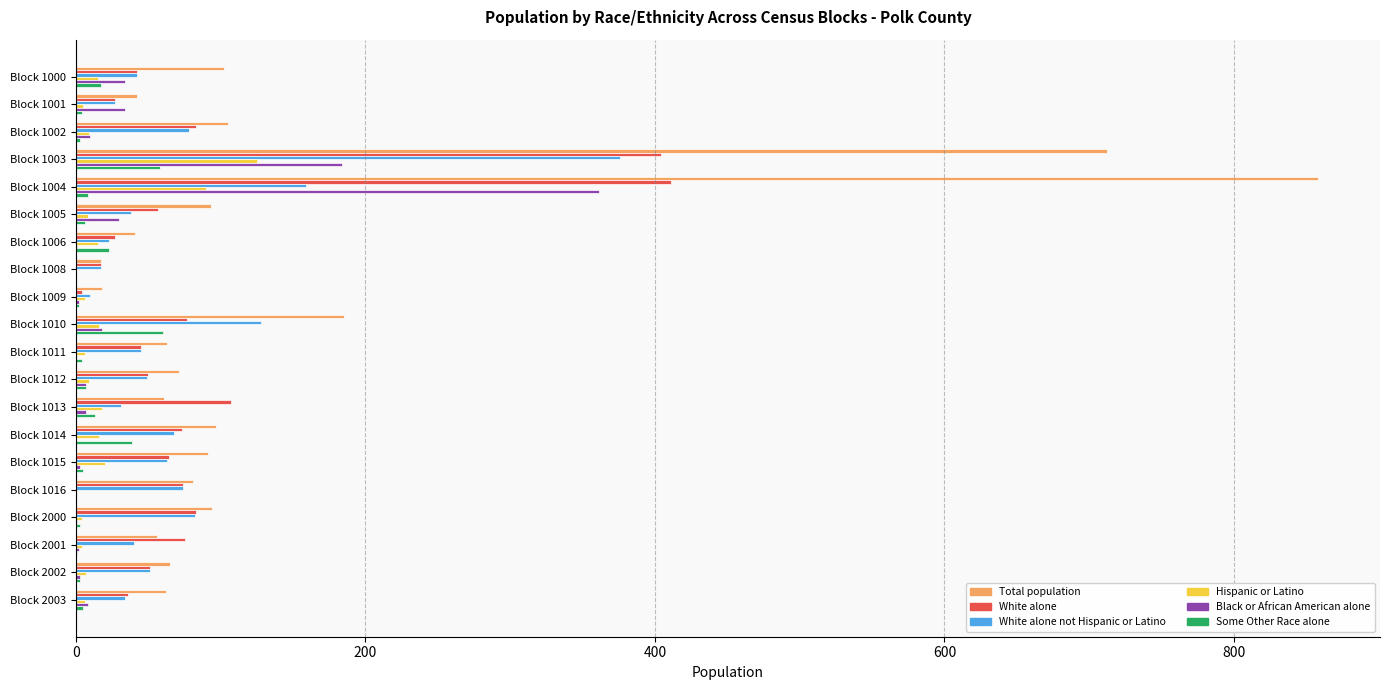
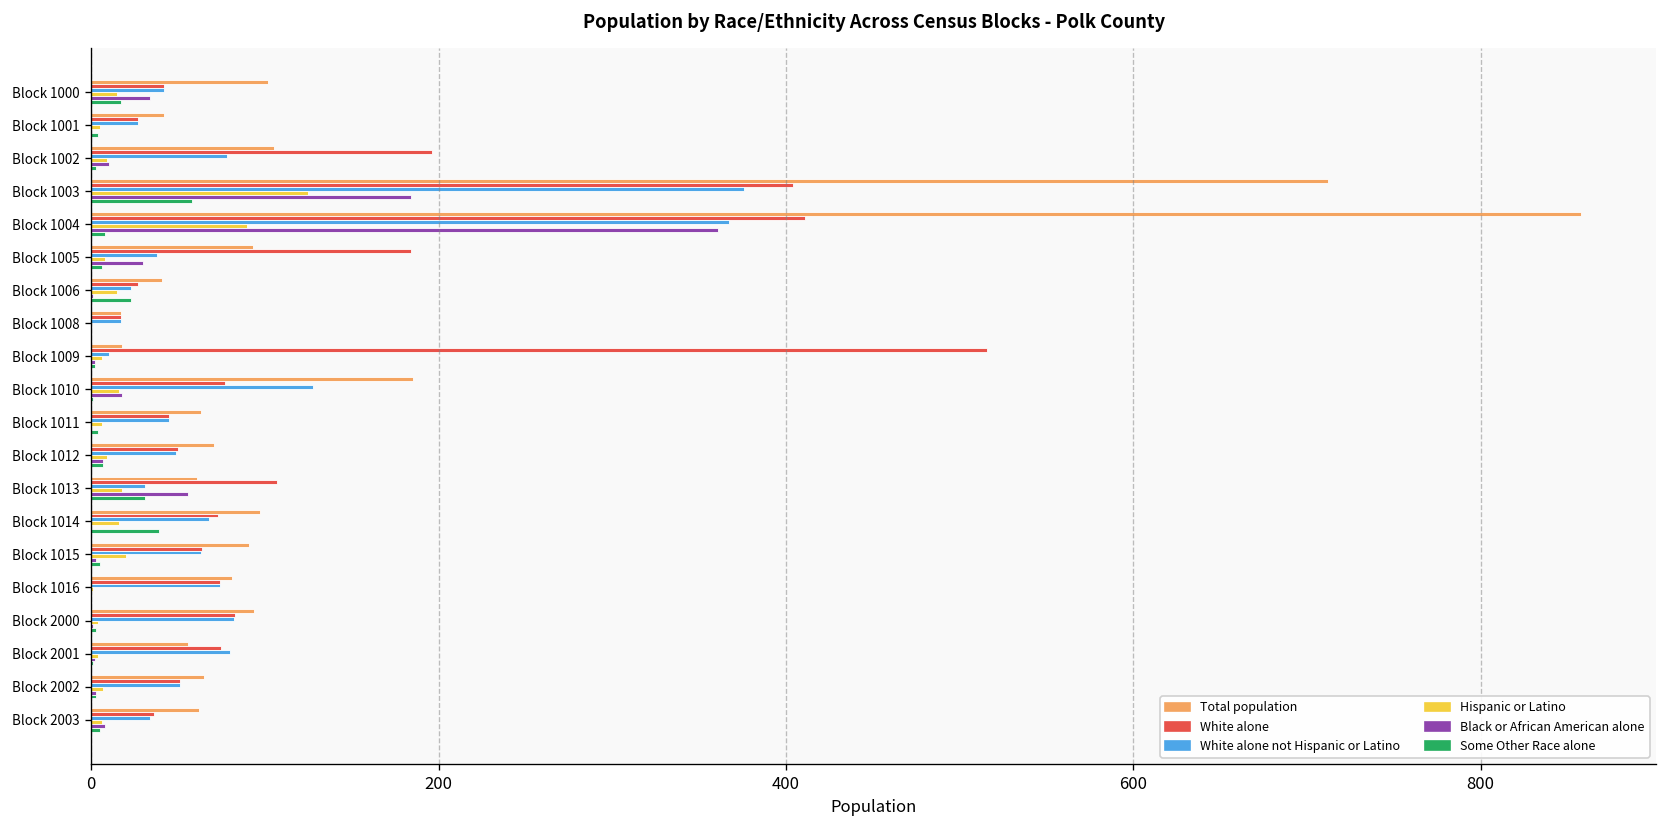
  {
    "White alone": {
      "Block 1000": 42,
      "Block 1001": 27,
-     "Block 1002": 83,
+     "Block 1002": 196,
      "Block 1003": 404,
      "Block 1004": 411,
-     "Block 1005": 57,
+     "Block 1005": 184,
      "Block 1006": 27,
      "Block 1008": 17,
-     "Block 1009": 4,
+     "Block 1009": 516,
      "Block 1010": 77,
      "Block 1011": 45,
      "Block 1012": 50,
      "Block 1013": 107,
      "Block 1014": 73,
      "Block 1015": 64,
      "Block 1016": 74,
      "Block 2000": 83,
      "Block 2001": 75,
      "Block 2002": 51,
      "Block 2003": 36
    },
    "White alone not Hispanic or Latino": {
      "Block 1000": 42,
      "Block 1001": 27,
      "Block 1002": 78,
      "Block 1003": 376,
-     "Block 1004": 159,
+     "Block 1004": 367,
      "Block 1005": 38,
      "Block 1006": 23,
      "Block 1008": 17,
      "Block 1009": 10,
      "Block 1010": 128,
      "Block 1011": 45,
      "Block 1012": 49,
      "Block 1013": 31,
      "Block 1014": 68,
      "Block 1015": 63,
      "Block 1016": 74,
      "Block 2000": 82,
-     "Block 2001": 40,
+     "Block 2001": 80,
      "Block 2002": 51,
      "Block 2003": 34
    },
    "Black or African American alone": {
      "Block 1000": 34,
-     "Block 1001": 34,
+     "Block 1001": 0,
      "Block 1002": 10,
      "Block 1003": 184,
      "Block 1004": 361,
      "Block 1005": 30,
      "Block 1008": 0,
      "Block 1009": 2,
      "Block 1010": 18,
      "Block 1011": 0,
      "Block 1012": 7,
-     "Block 1013": 7,
+     "Block 1013": 56,
      "Block 1014": 0,
      "Block 1015": 3,
      "Block 1016": 0,
      "Block 2001": 2,
      "Block 2002": 3,
      "Block 2003": 8
    },
    "Some Other Race alone": {
      "Block 1000": 17,
      "Block 1001": 4,
      "Block 1002": 3,
      "Block 1003": 58,
      "Block 1004": 8,
      "Block 1005": 6,
      "Block 1006": 23,
      "Block 1008": 0,
      "Block 1009": 2,
-     "Block 1010": 60,
+     "Block 1010": 1,
      "Block 1011": 4,
      "Block 1012": 7,
-     "Block 1013": 13,
+     "Block 1013": 31,
      "Block 1014": 39,
      "Block 1015": 5,
      "Block 1016": 0,
      "Block 2000": 3,
      "Block 2002": 3,
      "Block 2003": 5
    }
  }
